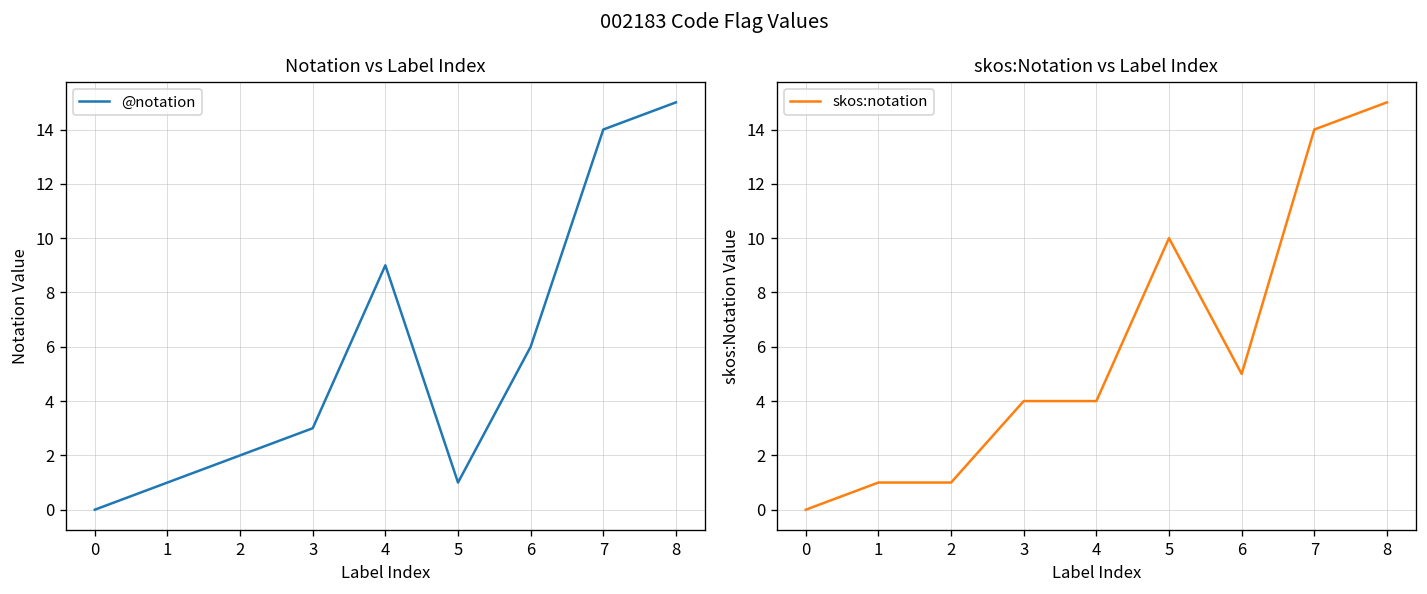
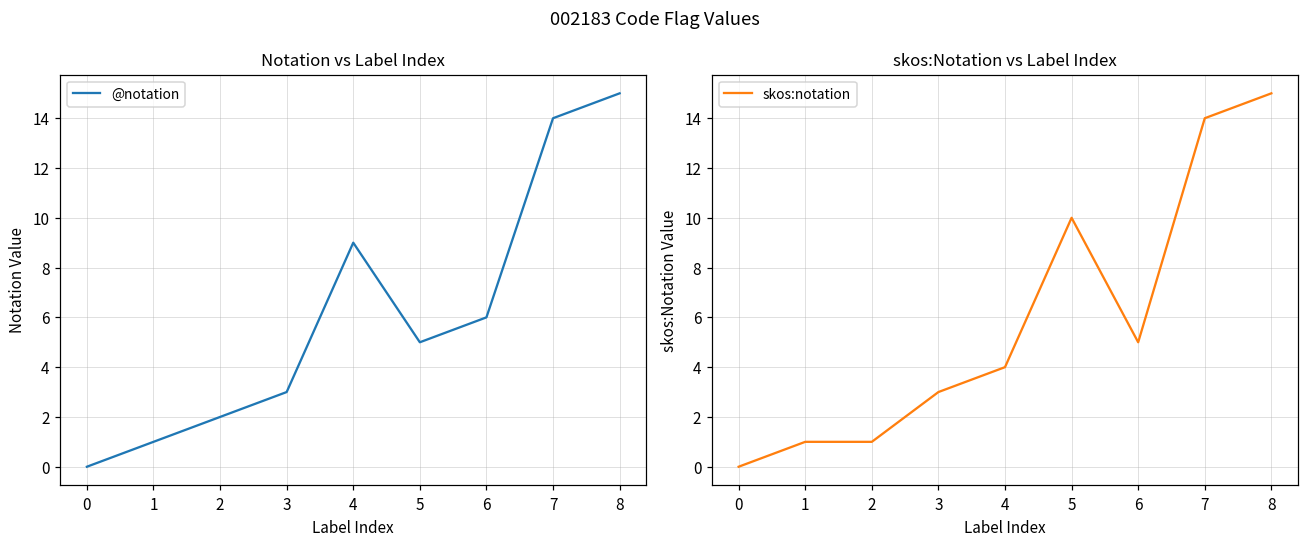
  {
    "Notation vs Label Index": {
      "0": 0,
      "1": 1,
      "2": 2,
      "3": 3,
      "4": 9,
-     "5": 1,
+     "5": 5,
      "6": 6,
      "7": 14,
      "8": 15
    },
    "skos:Notation vs Label Index": {
      "0": 0,
      "1": 1,
      "2": 1,
-     "3": 4,
+     "3": 3,
      "4": 4,
      "5": 10,
      "6": 5,
      "7": 14,
      "8": 15
    }
  }
